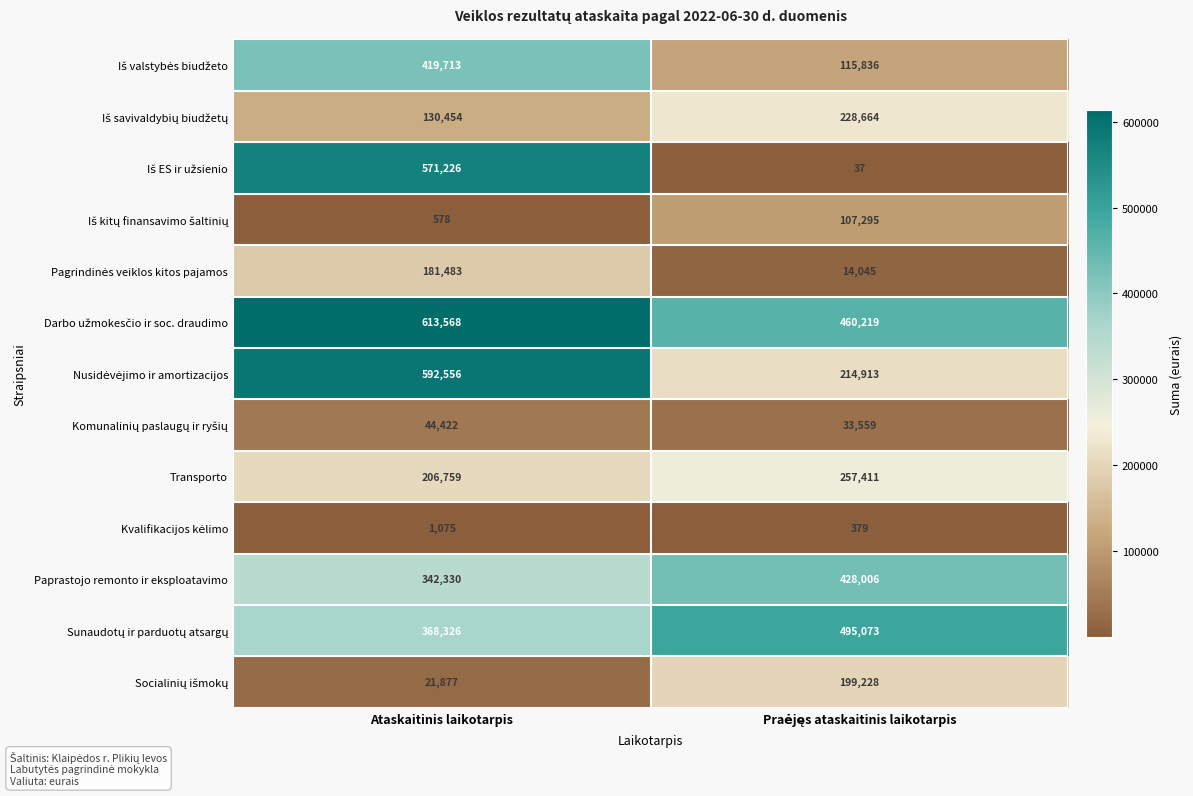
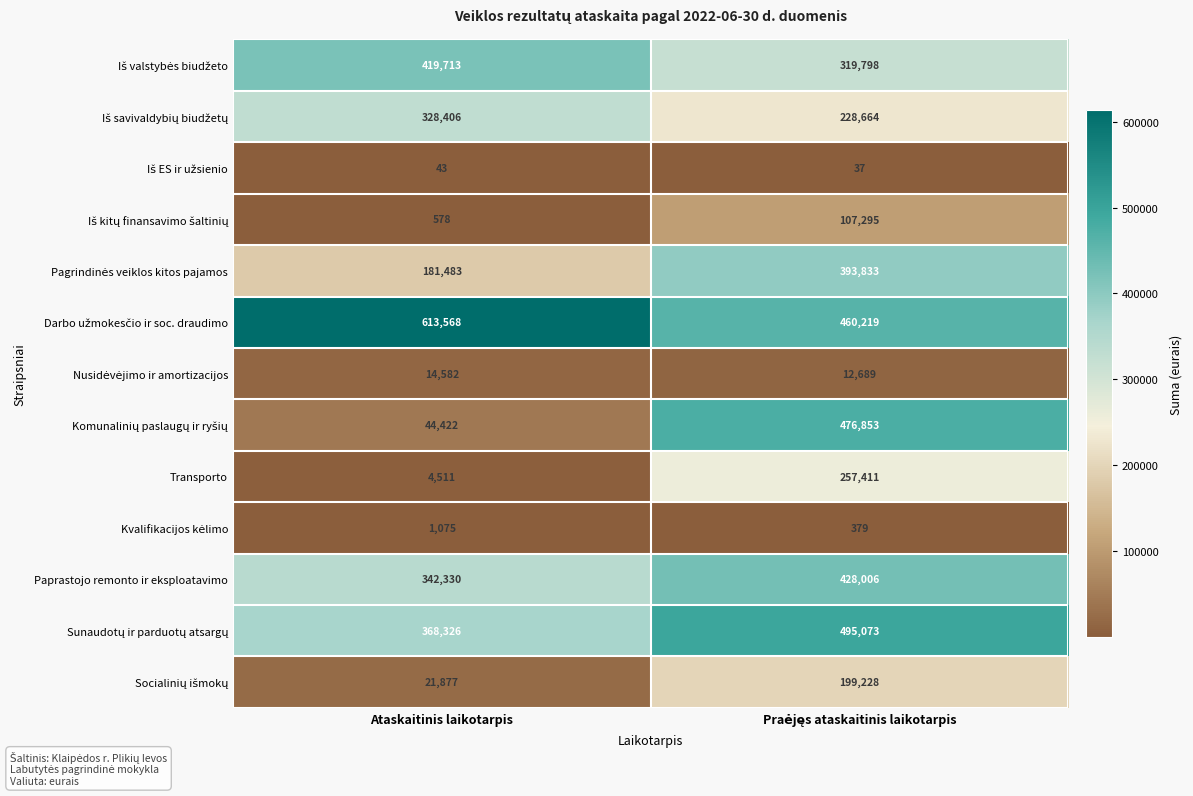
  {
    "Iš valstybės biudžeto": {
      "Ataskaitinis laikotarpis": "419,713",
-     "Praėjęs ataskaitinis laikotarpis": "115,836"
+     "Praėjęs ataskaitinis laikotarpis": "319,798"
    },
    "Iš savivaldybių biudžetų": {
-     "Ataskaitinis laikotarpis": "130,454",
+     "Ataskaitinis laikotarpis": "328,406",
      "Praėjęs ataskaitinis laikotarpis": "228,664"
    },
    "Iš ES ir užsienio": {
-     "Ataskaitinis laikotarpis": "571,226",
+     "Ataskaitinis laikotarpis": "43",
      "Praėjęs ataskaitinis laikotarpis": "37"
    },
    "Iš kitų finansavimo šaltinių": {
      "Ataskaitinis laikotarpis": "578",
      "Praėjęs ataskaitinis laikotarpis": "107,295"
    },
    "Pagrindinės veiklos kitos pajamos": {
      "Ataskaitinis laikotarpis": "181,483",
-     "Praėjęs ataskaitinis laikotarpis": "14,045"
+     "Praėjęs ataskaitinis laikotarpis": "393,833"
    },
    "Darbo užmokesčio ir soc. draudimo": {
      "Ataskaitinis laikotarpis": "613,568",
      "Praėjęs ataskaitinis laikotarpis": "460,219"
    },
    "Nusidėvėjimo ir amortizacijos": {
-     "Ataskaitinis laikotarpis": "592,556",
-     "Praėjęs ataskaitinis laikotarpis": "214,913"
+     "Ataskaitinis laikotarpis": "14,582",
+     "Praėjęs ataskaitinis laikotarpis": "12,689"
    },
    "Komunalinių paslaugų ir ryšių": {
      "Ataskaitinis laikotarpis": "44,422",
-     "Praėjęs ataskaitinis laikotarpis": "33,559"
+     "Praėjęs ataskaitinis laikotarpis": "476,853"
    },
    "Transporto": {
-     "Ataskaitinis laikotarpis": "206,759",
+     "Ataskaitinis laikotarpis": "4,511",
      "Praėjęs ataskaitinis laikotarpis": "257,411"
    },
    "Kvalifikacijos kėlimo": {
      "Ataskaitinis laikotarpis": "1,075",
      "Praėjęs ataskaitinis laikotarpis": "379"
    },
    "Paprastojo remonto ir eksploatavimo": {
      "Ataskaitinis laikotarpis": "342,330",
      "Praėjęs ataskaitinis laikotarpis": "428,006"
    },
    "Sunaudotų ir parduotų atsargų": {
      "Ataskaitinis laikotarpis": "368,326",
      "Praėjęs ataskaitinis laikotarpis": "495,073"
    },
    "Socialinių išmokų": {
      "Ataskaitinis laikotarpis": "21,877",
      "Praėjęs ataskaitinis laikotarpis": "199,228"
    }
  }
